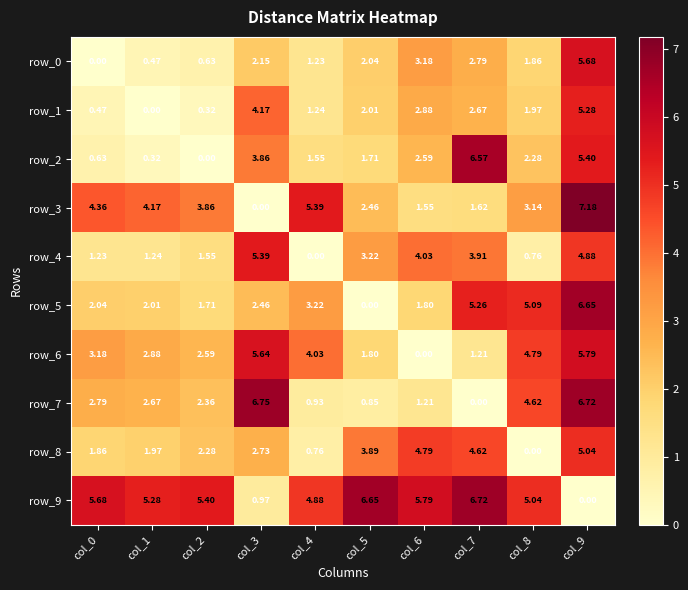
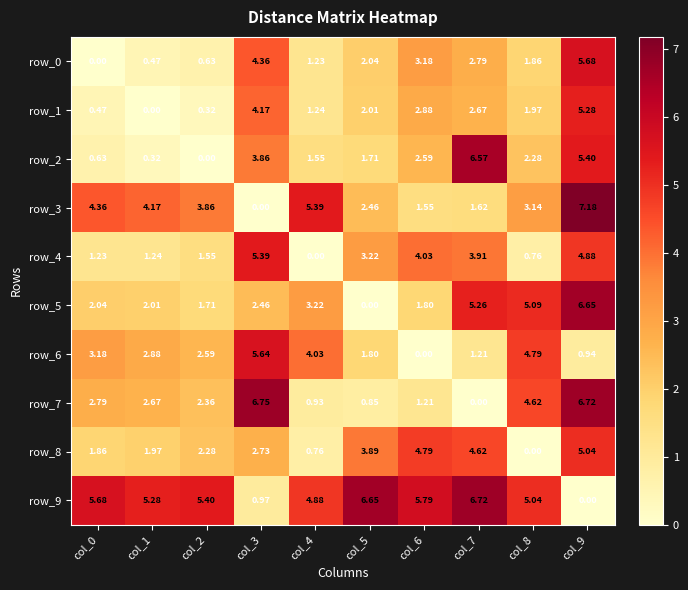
  {
    "row_0": {
      "col_0": 0.00,
      "col_1": 0.47,
      "col_2": 0.63,
-     "col_3": 2.15,
+     "col_3": 4.36,
      "col_4": 1.23,
      "col_5": 2.04,
      "col_6": 3.18,
      "col_7": 2.79,
      "col_8": 1.86,
      "col_9": 5.68
    },
    "row_1": {
      "col_0": 0.47,
      "col_1": 0.00,
      "col_2": 0.32,
      "col_3": 4.17,
      "col_4": 1.24,
      "col_5": 2.01,
      "col_6": 2.88,
      "col_7": 2.67,
      "col_8": 1.97,
      "col_9": 5.28
    },
    "row_2": {
      "col_0": 0.63,
      "col_1": 0.32,
      "col_2": 0.00,
      "col_3": 3.86,
      "col_4": 1.55,
      "col_5": 1.71,
      "col_6": 2.59,
      "col_7": 6.57,
      "col_8": 2.28,
      "col_9": 5.40
    },
    "row_3": {
      "col_0": 4.36,
      "col_1": 4.17,
      "col_2": 3.86,
      "col_3": 0.00,
      "col_4": 5.39,
      "col_5": 2.46,
      "col_6": 1.55,
      "col_7": 1.62,
      "col_8": 3.14,
      "col_9": 7.18
    },
    "row_4": {
      "col_0": 1.23,
      "col_1": 1.24,
      "col_2": 1.55,
      "col_3": 5.39,
      "col_4": 0.00,
      "col_5": 3.22,
      "col_6": 4.03,
      "col_7": 3.91,
      "col_8": 0.76,
      "col_9": 4.88
    },
    "row_5": {
      "col_0": 2.04,
      "col_1": 2.01,
      "col_2": 1.71,
      "col_3": 2.46,
      "col_4": 3.22,
      "col_5": 0.00,
      "col_6": 1.80,
      "col_7": 5.26,
      "col_8": 5.09,
      "col_9": 6.65
    },
    "row_6": {
      "col_0": 3.18,
      "col_1": 2.88,
      "col_2": 2.59,
      "col_3": 5.64,
      "col_4": 4.03,
      "col_5": 1.80,
      "col_6": 0.00,
      "col_7": 1.21,
      "col_8": 4.79,
-     "col_9": 5.79
+     "col_9": 0.94
    },
    "row_7": {
      "col_0": 2.79,
      "col_1": 2.67,
      "col_2": 2.36,
      "col_3": 6.75,
      "col_4": 0.93,
      "col_5": 0.85,
      "col_6": 1.21,
      "col_7": 0.00,
      "col_8": 4.62,
      "col_9": 6.72
    },
    "row_8": {
      "col_0": 1.86,
      "col_1": 1.97,
      "col_2": 2.28,
      "col_3": 2.73,
      "col_4": 0.76,
      "col_5": 3.89,
      "col_6": 4.79,
      "col_7": 4.62,
      "col_8": 0.00,
      "col_9": 5.04
    },
    "row_9": {
      "col_0": 5.68,
      "col_1": 5.28,
      "col_2": 5.40,
      "col_3": 0.97,
      "col_4": 4.88,
      "col_5": 6.65,
      "col_6": 5.79,
      "col_7": 6.72,
      "col_8": 5.04,
      "col_9": 0.00
    }
  }
